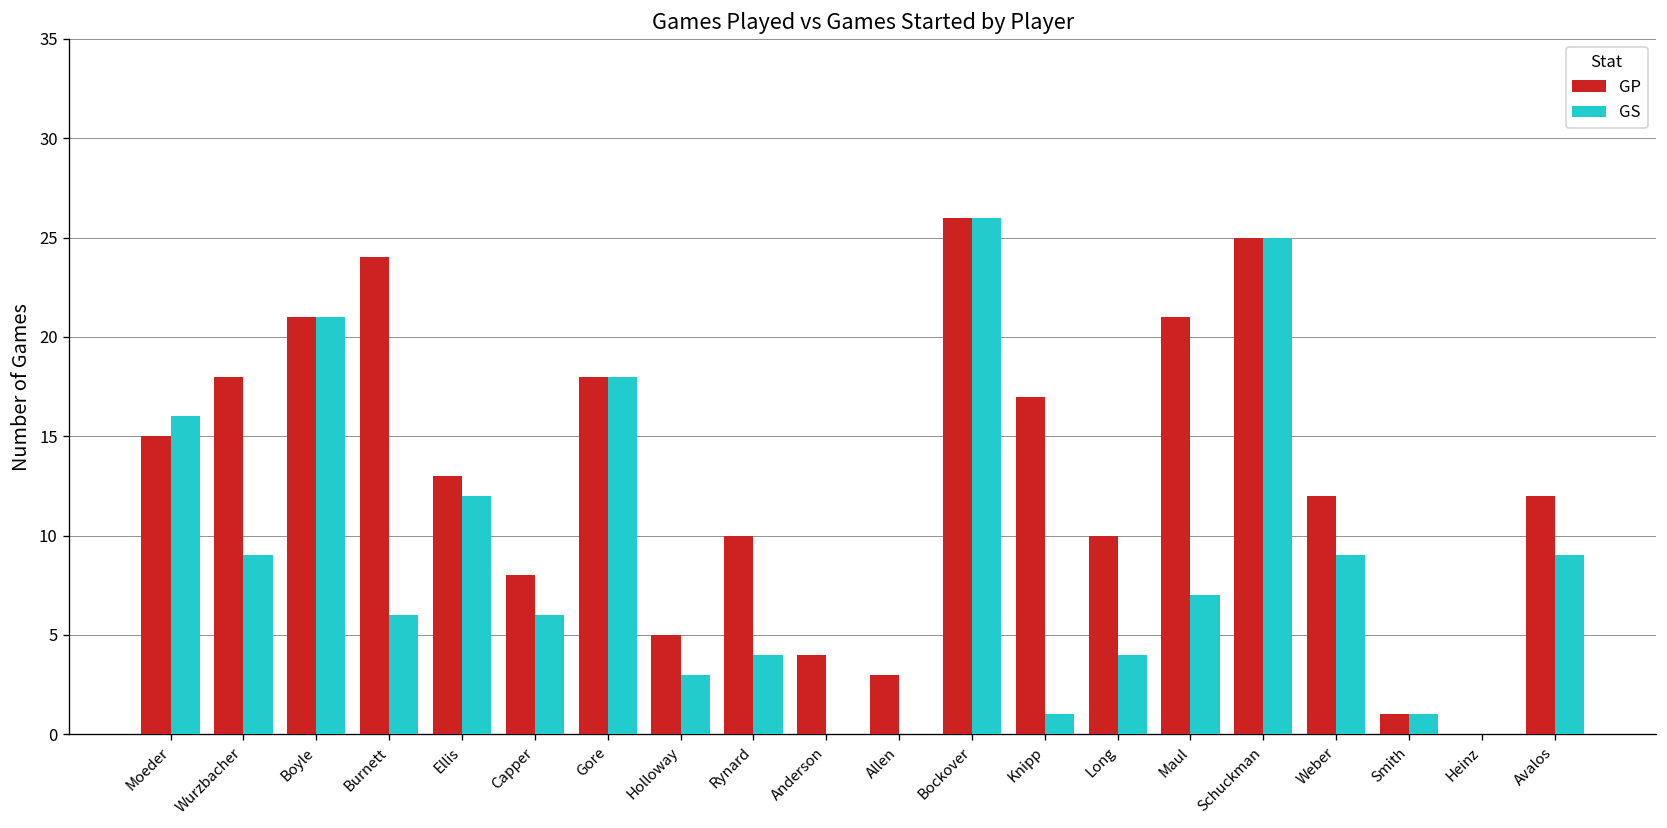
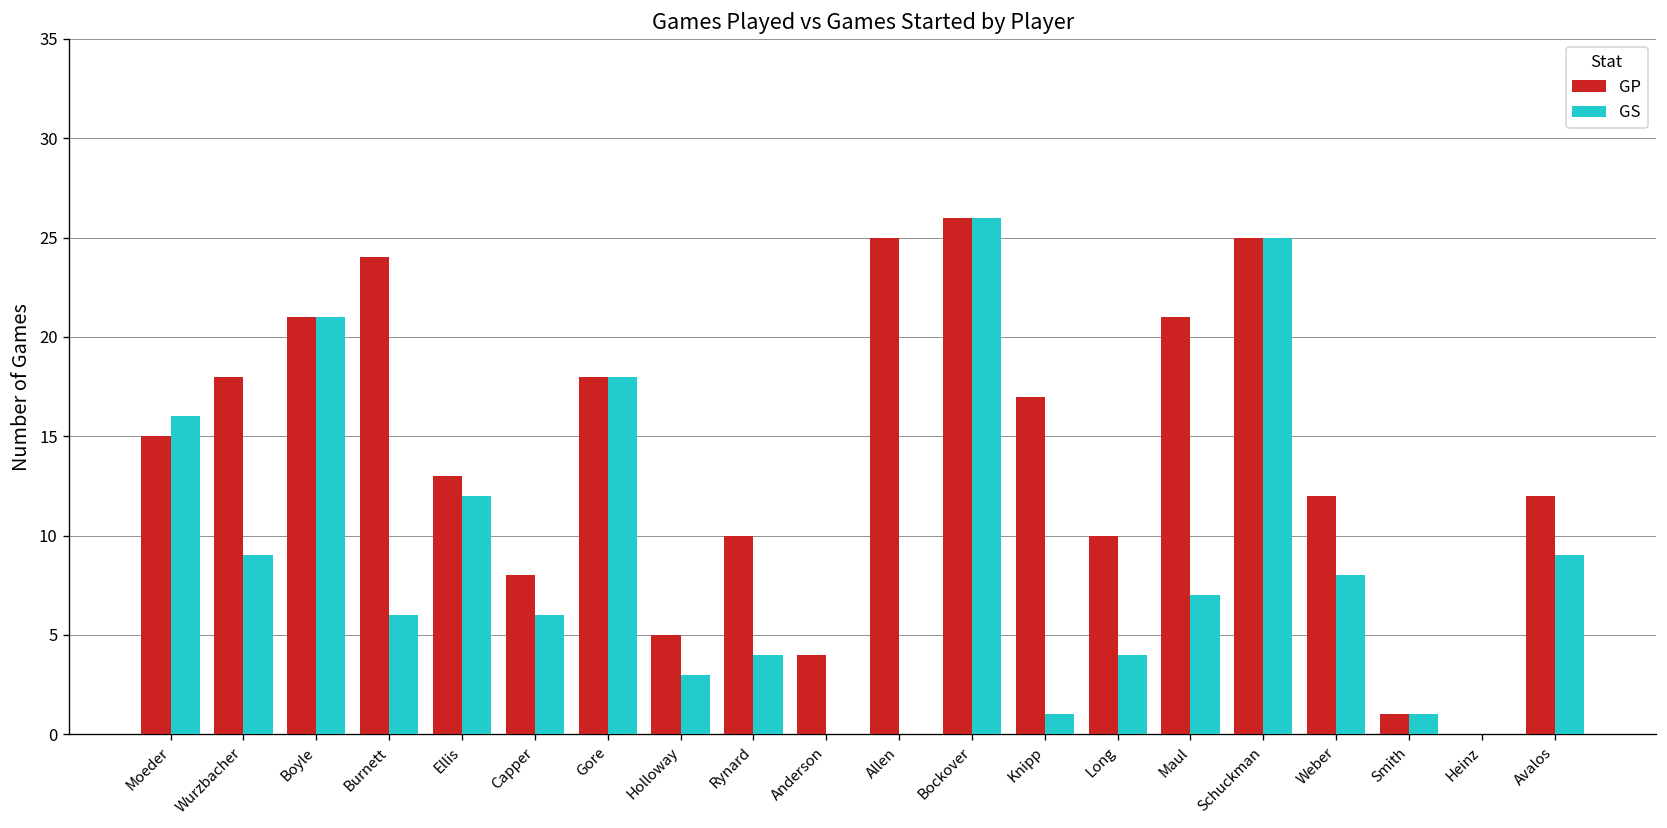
  {
    "GP": {
      "Moeder": 15,
      "Wurzbacher": 18,
      "Boyle": 21,
      "Burnett": 24,
      "Ellis": 13,
      "Capper": 8,
      "Gore": 18,
      "Holloway": 5,
      "Rynard": 10,
      "Anderson": 4,
-     "Allen": 3,
+     "Allen": 25,
      "Bockover": 26,
      "Knipp": 17,
      "Long": 10,
      "Maul": 21,
      "Schuckman": 25,
      "Weber": 12,
      "Smith": 1,
      "Heinz": 0,
      "Avalos": 12
    },
    "GS": {
      "Moeder": 16,
      "Wurzbacher": 9,
      "Boyle": 21,
      "Burnett": 6,
      "Ellis": 12,
      "Capper": 6,
      "Gore": 18,
      "Holloway": 3,
      "Rynard": 4,
      "Anderson": 0,
      "Allen": 0,
      "Bockover": 26,
      "Knipp": 1,
      "Long": 4,
      "Maul": 7,
      "Schuckman": 25,
-     "Weber": 9,
+     "Weber": 8,
      "Smith": 1,
      "Heinz": 0,
      "Avalos": 9
    }
  }
